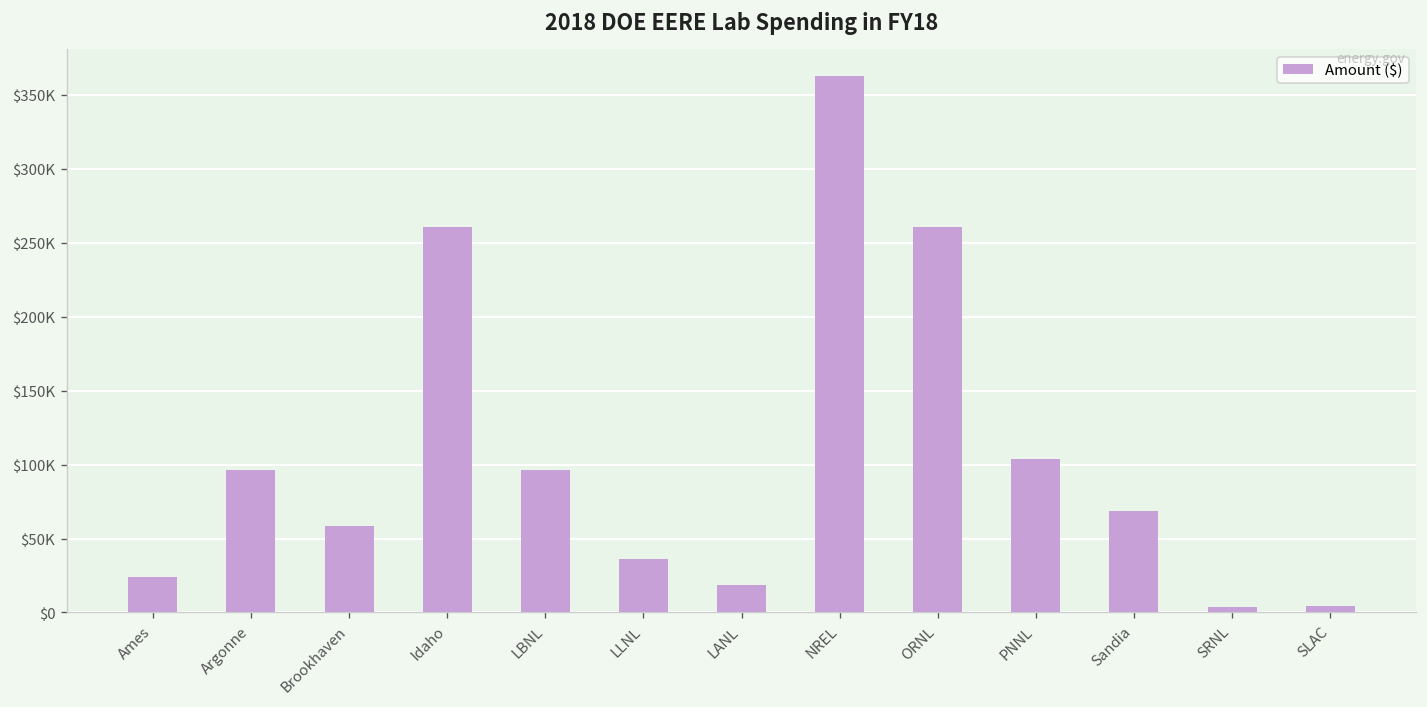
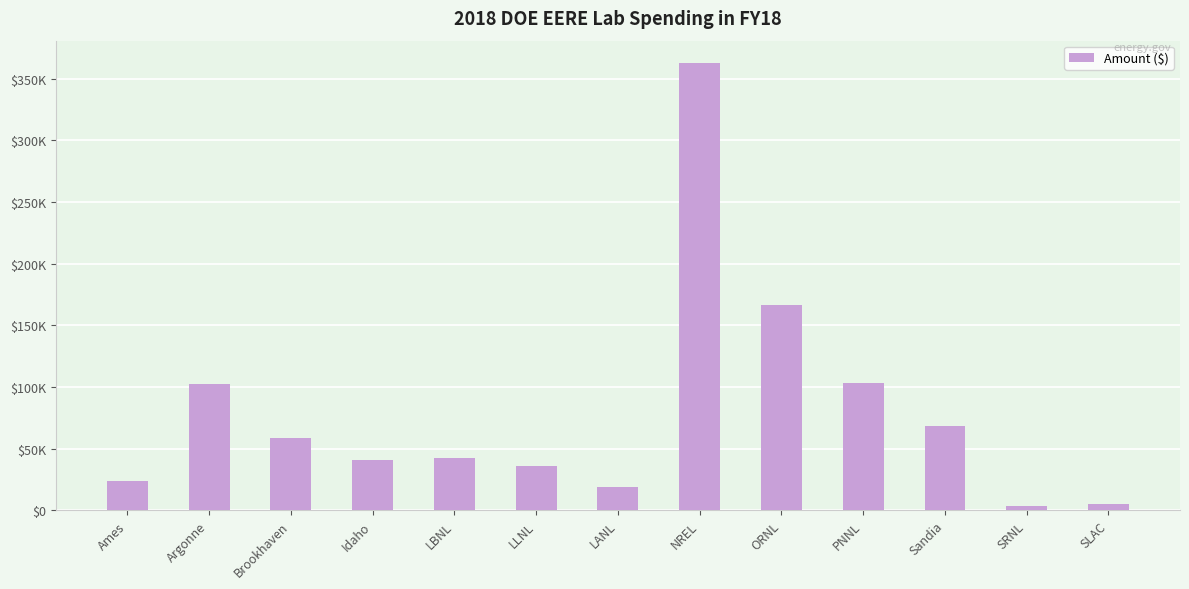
  {
    "Ames": "$24000",
-   "Argonne": "$96000",
+   "Argonne": "$103000",
    "Brookhaven": "$58000",
-   "Idaho": "$260000",
-   "LBNL": "$96000",
+   "Idaho": "$41000",
+   "LBNL": "$43000",
    "LLNL": "$36000",
    "LANL": "$19000",
    "NREL": "$363000",
-   "ORNL": "$260000",
+   "ORNL": "$167000",
    "PNNL": "$103000",
    "Sandia": "$69000",
    "SRNL": "$4000",
    "SLAC": "$5000"
  }
